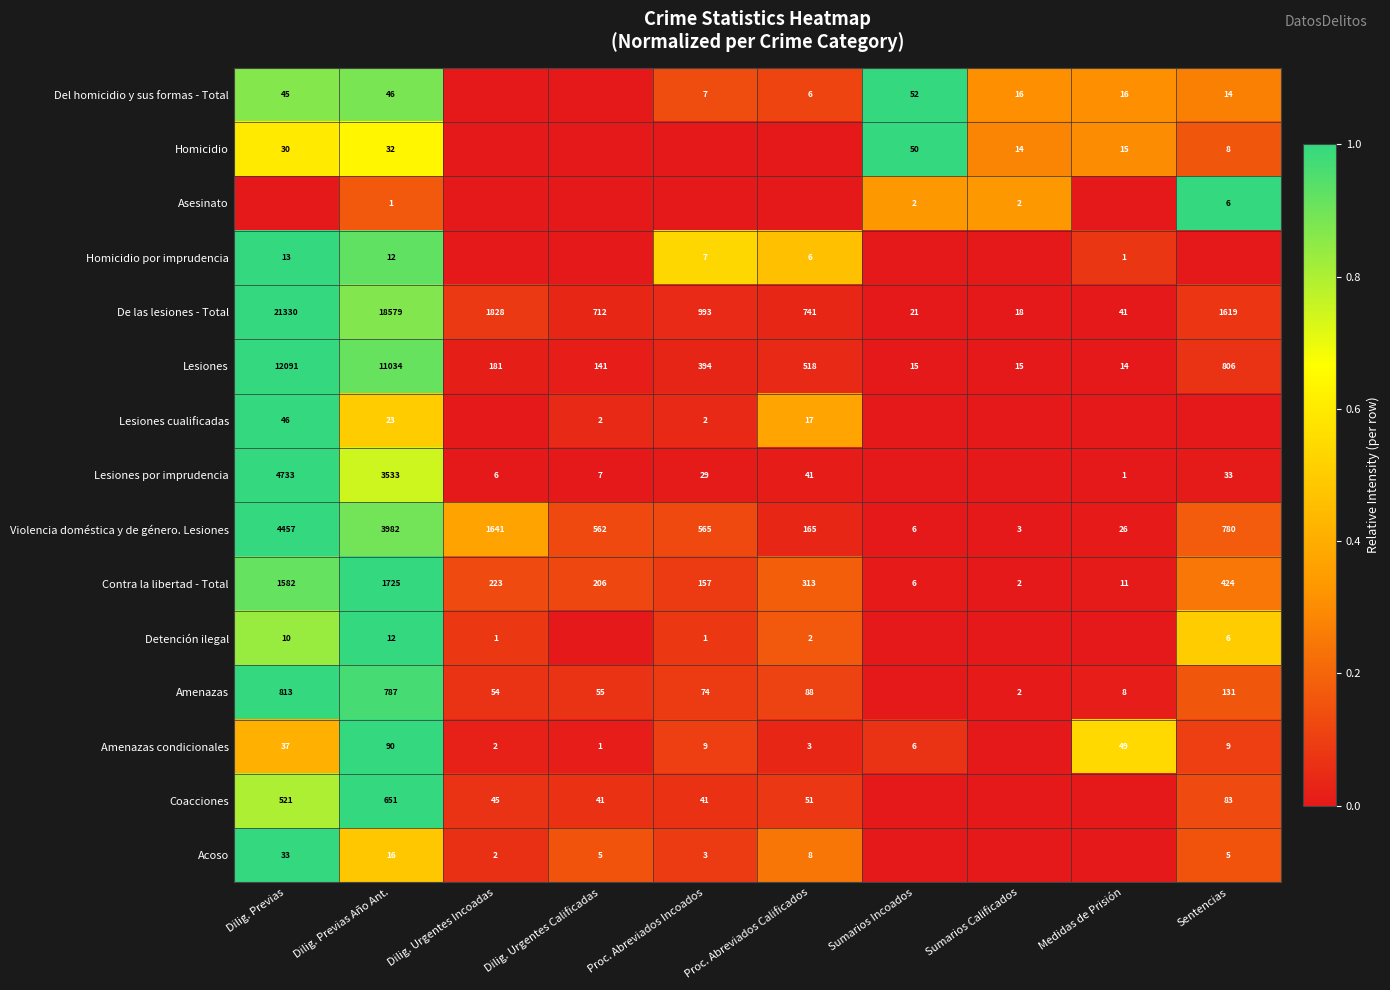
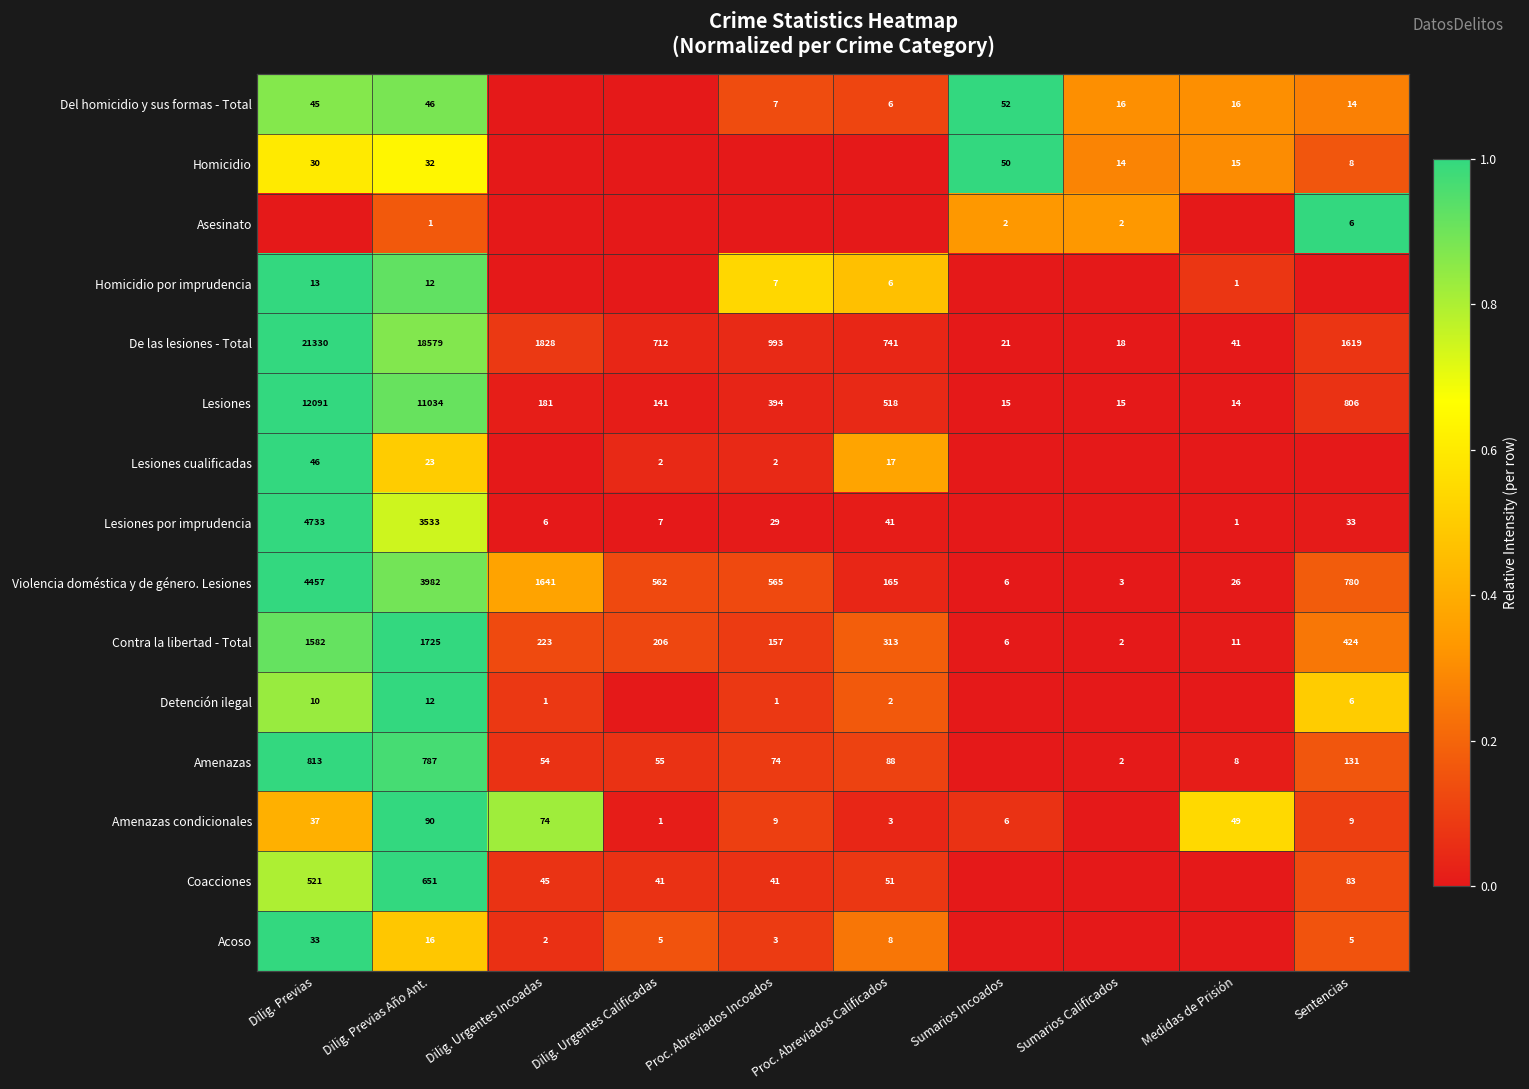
  {
    "Del homicidio y sus formas - Total": {
      "Dilig. Previas": 45,
      "Dilig. Previas Año Ant.": 46,
      "Proc. Abreviados Incoados": 7,
      "Proc. Abreviados Calificados": 6,
      "Sumarios Incoados": 52,
      "Sumarios Calificados": 16,
      "Medidas de Prisión": 16,
      "Sentencias": 14
    },
    "Homicidio": {
      "Dilig. Previas": 30,
      "Dilig. Previas Año Ant.": 32,
      "Sumarios Incoados": 50,
      "Sumarios Calificados": 14,
      "Medidas de Prisión": 15,
      "Sentencias": 8
    },
    "Asesinato": {
      "Dilig. Previas Año Ant.": 1,
      "Sumarios Incoados": 2,
      "Sumarios Calificados": 2,
      "Sentencias": 6
    },
    "Homicidio por imprudencia": {
      "Dilig. Previas": 13,
      "Dilig. Previas Año Ant.": 12,
      "Proc. Abreviados Incoados": 7,
      "Proc. Abreviados Calificados": 6,
      "Medidas de Prisión": 1
    },
    "De las lesiones - Total": {
      "Dilig. Previas": 21330,
      "Dilig. Previas Año Ant.": 18579,
      "Dilig. Urgentes Incoadas": 1828,
      "Dilig. Urgentes Calificadas": 712,
      "Proc. Abreviados Incoados": 993,
      "Proc. Abreviados Calificados": 741,
      "Sumarios Incoados": 21,
      "Sumarios Calificados": 18,
      "Medidas de Prisión": 41,
      "Sentencias": 1619
    },
    "Lesiones": {
      "Dilig. Previas": 12091,
      "Dilig. Previas Año Ant.": 11034,
      "Dilig. Urgentes Incoadas": 181,
      "Dilig. Urgentes Calificadas": 141,
      "Proc. Abreviados Incoados": 394,
      "Proc. Abreviados Calificados": 518,
      "Sumarios Incoados": 15,
      "Sumarios Calificados": 15,
      "Medidas de Prisión": 14,
      "Sentencias": 806
    },
    "Lesiones cualificadas": {
      "Dilig. Previas": 46,
      "Dilig. Previas Año Ant.": 23,
      "Dilig. Urgentes Calificadas": 2,
      "Proc. Abreviados Incoados": 2,
      "Proc. Abreviados Calificados": 17
    },
    "Lesiones por imprudencia": {
      "Dilig. Previas": 4733,
      "Dilig. Previas Año Ant.": 3533,
      "Dilig. Urgentes Incoadas": 6,
      "Dilig. Urgentes Calificadas": 7,
      "Proc. Abreviados Incoados": 29,
      "Proc. Abreviados Calificados": 41,
      "Medidas de Prisión": 1,
      "Sentencias": 33
    },
    "Violencia doméstica y de género. Lesiones": {
      "Dilig. Previas": 4457,
      "Dilig. Previas Año Ant.": 3982,
      "Dilig. Urgentes Incoadas": 1641,
      "Dilig. Urgentes Calificadas": 562,
      "Proc. Abreviados Incoados": 565,
      "Proc. Abreviados Calificados": 165,
      "Sumarios Incoados": 6,
      "Sumarios Calificados": 3,
      "Medidas de Prisión": 26,
      "Sentencias": 780
    },
    "Contra la libertad - Total": {
      "Dilig. Previas": 1582,
      "Dilig. Previas Año Ant.": 1725,
      "Dilig. Urgentes Incoadas": 223,
      "Dilig. Urgentes Calificadas": 206,
      "Proc. Abreviados Incoados": 157,
      "Proc. Abreviados Calificados": 313,
      "Sumarios Incoados": 6,
      "Sumarios Calificados": 2,
      "Medidas de Prisión": 11,
      "Sentencias": 424
    },
    "Detención ilegal": {
      "Dilig. Previas": 10,
      "Dilig. Previas Año Ant.": 12,
      "Dilig. Urgentes Incoadas": 1,
      "Proc. Abreviados Incoados": 1,
      "Proc. Abreviados Calificados": 2,
      "Sentencias": 6
    },
    "Amenazas": {
      "Dilig. Previas": 813,
      "Dilig. Previas Año Ant.": 787,
      "Dilig. Urgentes Incoadas": 54,
      "Dilig. Urgentes Calificadas": 55,
      "Proc. Abreviados Incoados": 74,
      "Proc. Abreviados Calificados": 88,
      "Sumarios Calificados": 2,
      "Medidas de Prisión": 8,
      "Sentencias": 131
    },
    "Amenazas condicionales": {
      "Dilig. Previas": 37,
      "Dilig. Previas Año Ant.": 90,
-     "Dilig. Urgentes Incoadas": 2,
+     "Dilig. Urgentes Incoadas": 74,
      "Dilig. Urgentes Calificadas": 1,
      "Proc. Abreviados Incoados": 9,
      "Proc. Abreviados Calificados": 3,
      "Sumarios Incoados": 6,
      "Medidas de Prisión": 49,
      "Sentencias": 9
    },
    "Coacciones": {
      "Dilig. Previas": 521,
      "Dilig. Previas Año Ant.": 651,
      "Dilig. Urgentes Incoadas": 45,
      "Dilig. Urgentes Calificadas": 41,
      "Proc. Abreviados Incoados": 41,
      "Proc. Abreviados Calificados": 51,
      "Sentencias": 83
    },
    "Acoso": {
      "Dilig. Previas": 33,
      "Dilig. Previas Año Ant.": 16,
      "Dilig. Urgentes Incoadas": 2,
      "Dilig. Urgentes Calificadas": 5,
      "Proc. Abreviados Incoados": 3,
      "Proc. Abreviados Calificados": 8,
      "Sentencias": 5
    }
  }
